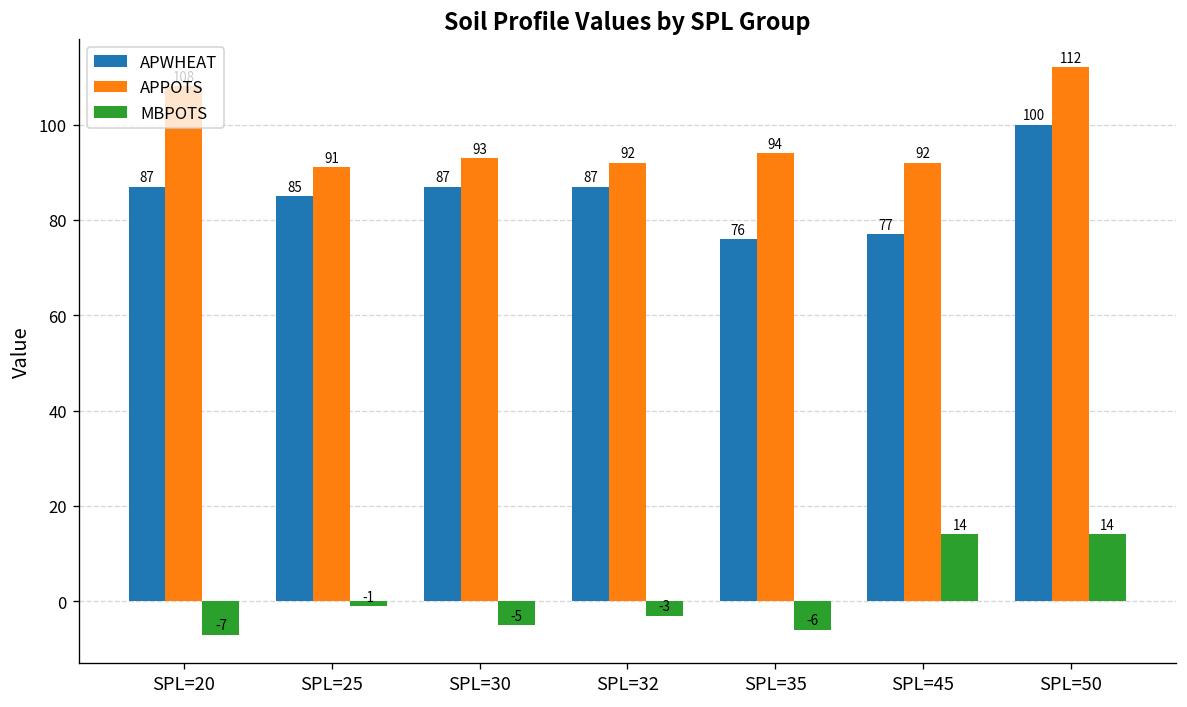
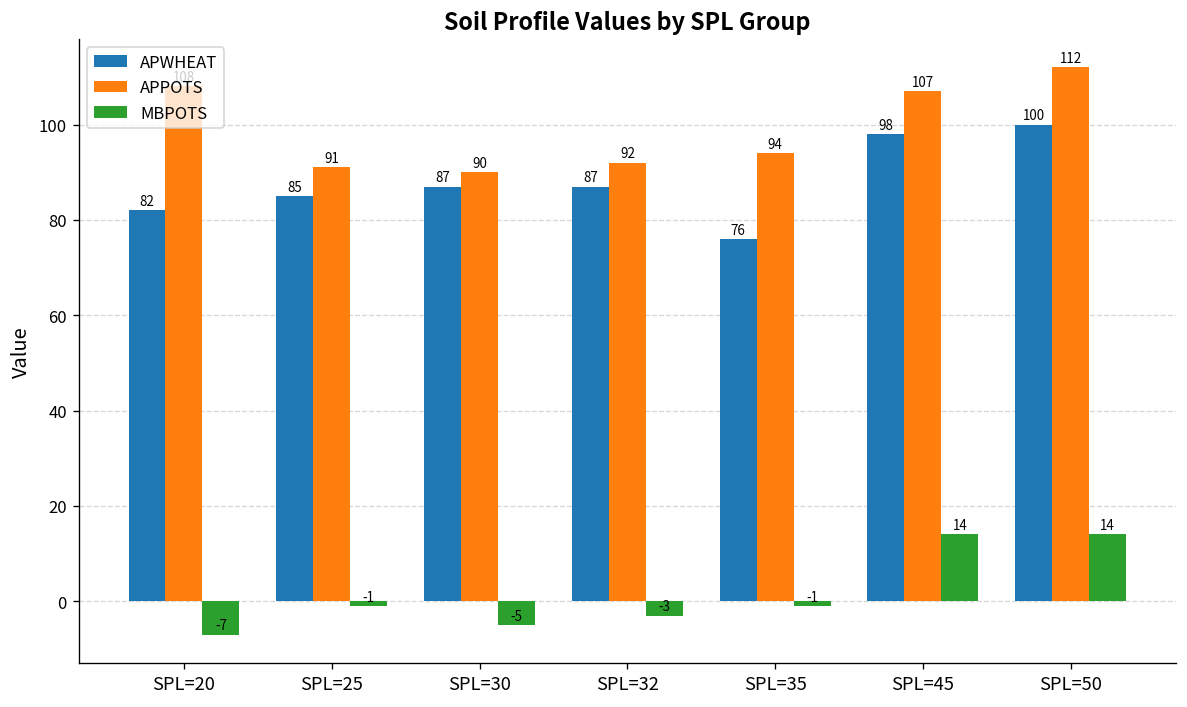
  {
    "APWHEAT": {
-     "SPL=20": 87,
+     "SPL=20": 82,
      "SPL=25": 85,
      "SPL=30": 87,
      "SPL=32": 87,
      "SPL=35": 76,
-     "SPL=45": 77,
+     "SPL=45": 98,
      "SPL=50": 100
    },
    "APPOTS": {
      "SPL=25": 91,
-     "SPL=30": 93,
+     "SPL=30": 90,
      "SPL=32": 92,
      "SPL=35": 94,
-     "SPL=45": 92,
+     "SPL=45": 107,
      "SPL=50": 112
    },
    "MBPOTS": {
      "SPL=20": -7,
      "SPL=25": -1,
      "SPL=30": -5,
      "SPL=32": -3,
-     "SPL=35": -6,
+     "SPL=35": -1,
      "SPL=45": 14,
      "SPL=50": 14
    }
  }
